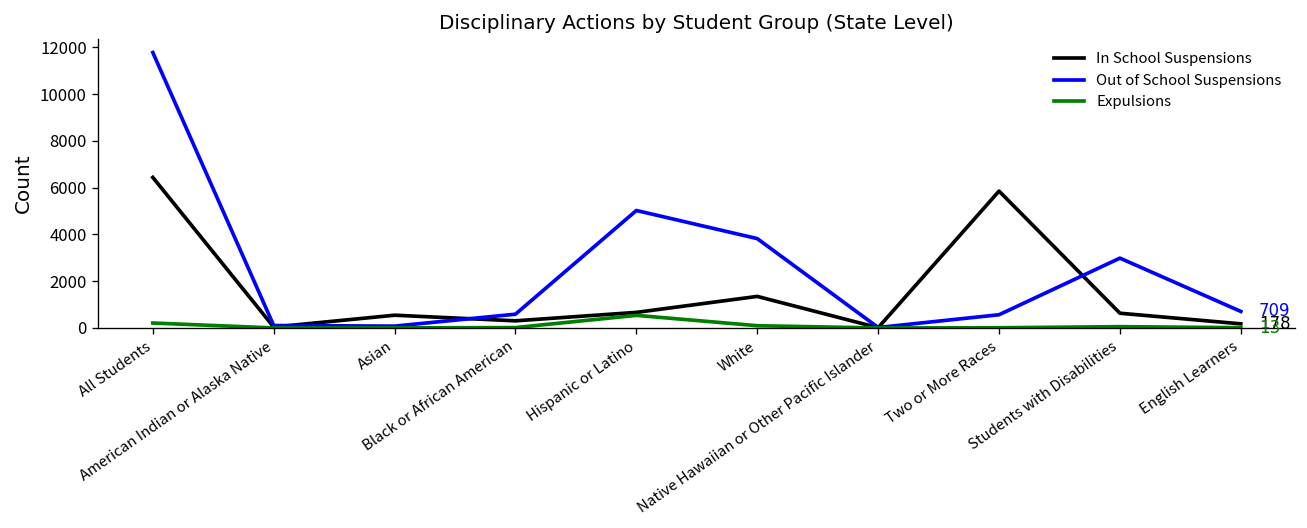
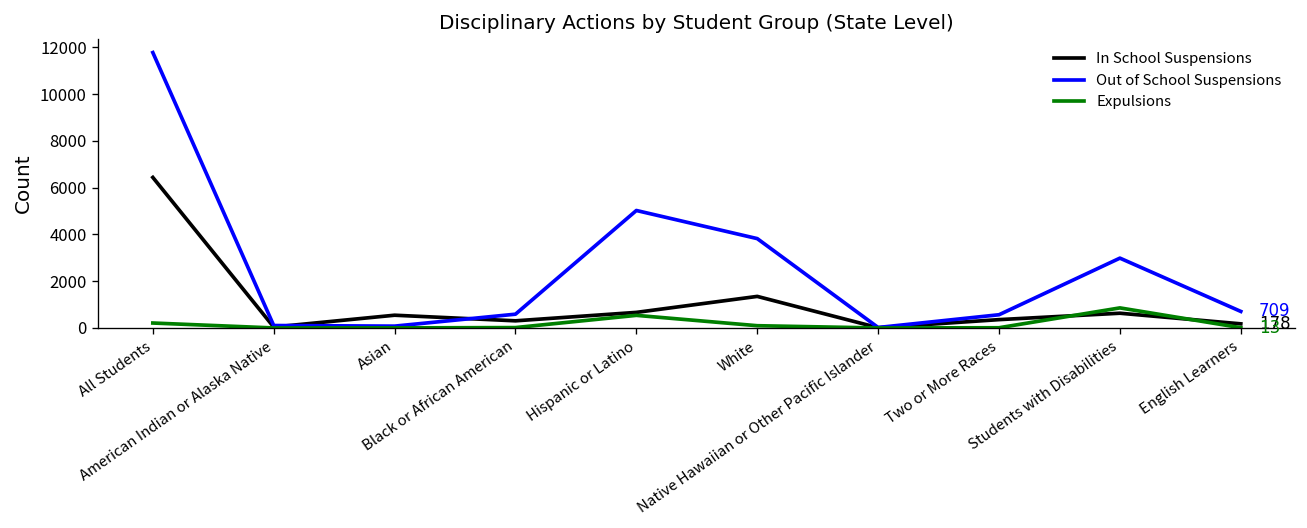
  {
    "In School Suspensions": {
      "All Students": 6400,
      "Asian": 500,
      "Black or African American": 300,
      "White": 1400,
-     "Two or More Races": 5900,
+     "Two or More Races": 400,
      "Students with Disabilities": 600
    },
    "Out of School Suspensions": {
      "All Students": 11800,
      "Black or African American": 600,
      "Hispanic or Latino": 5000,
      "White": 3800,
      "Two or More Races": 600,
      "Students with Disabilities": 3000
    },
    "Expulsions": {
      "All Students": 200,
      "Black or African American": 0,
      "White": 100,
      "Two or More Races": 0,
-     "Students with Disabilities": 100
+     "Students with Disabilities": 900
    }
  }
